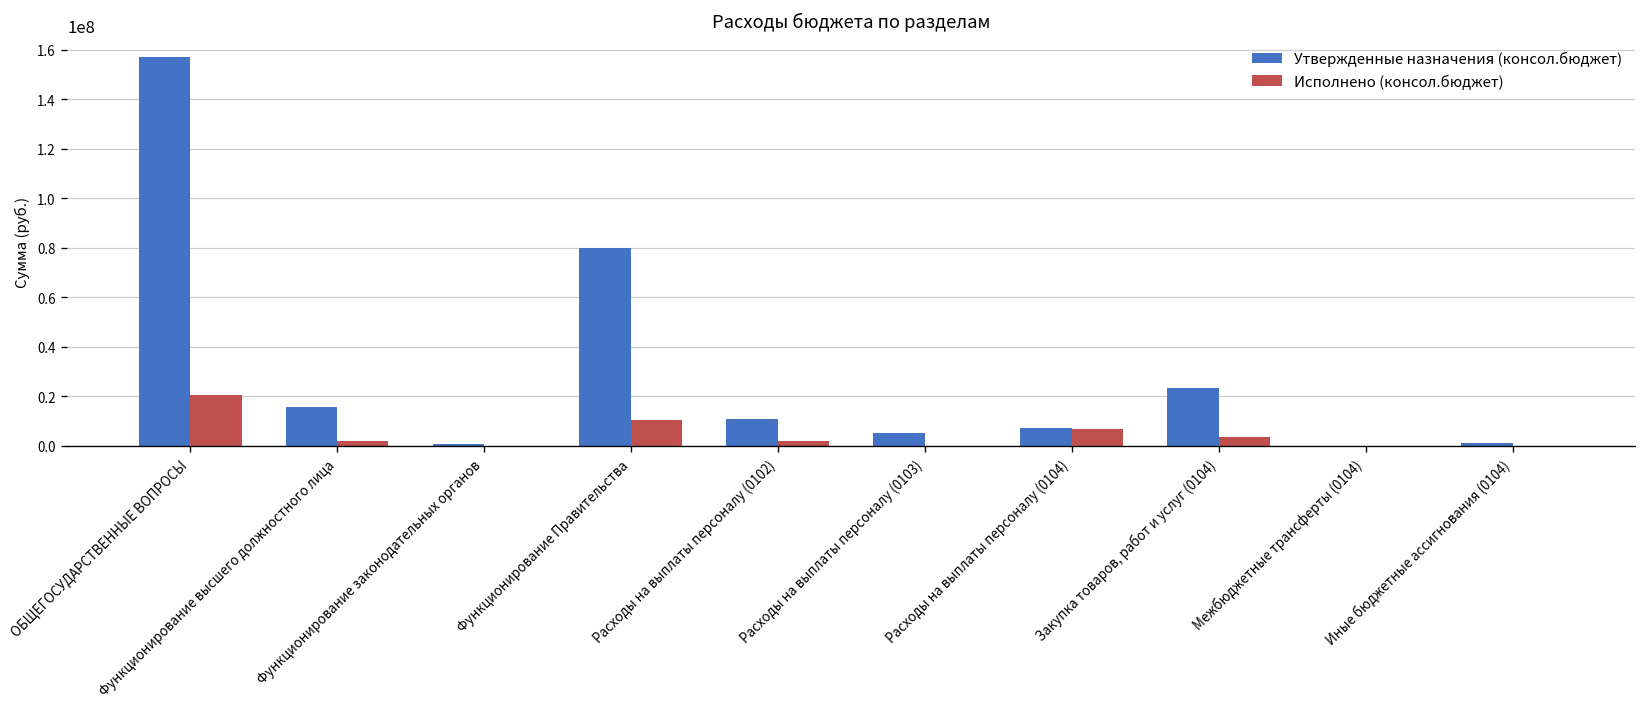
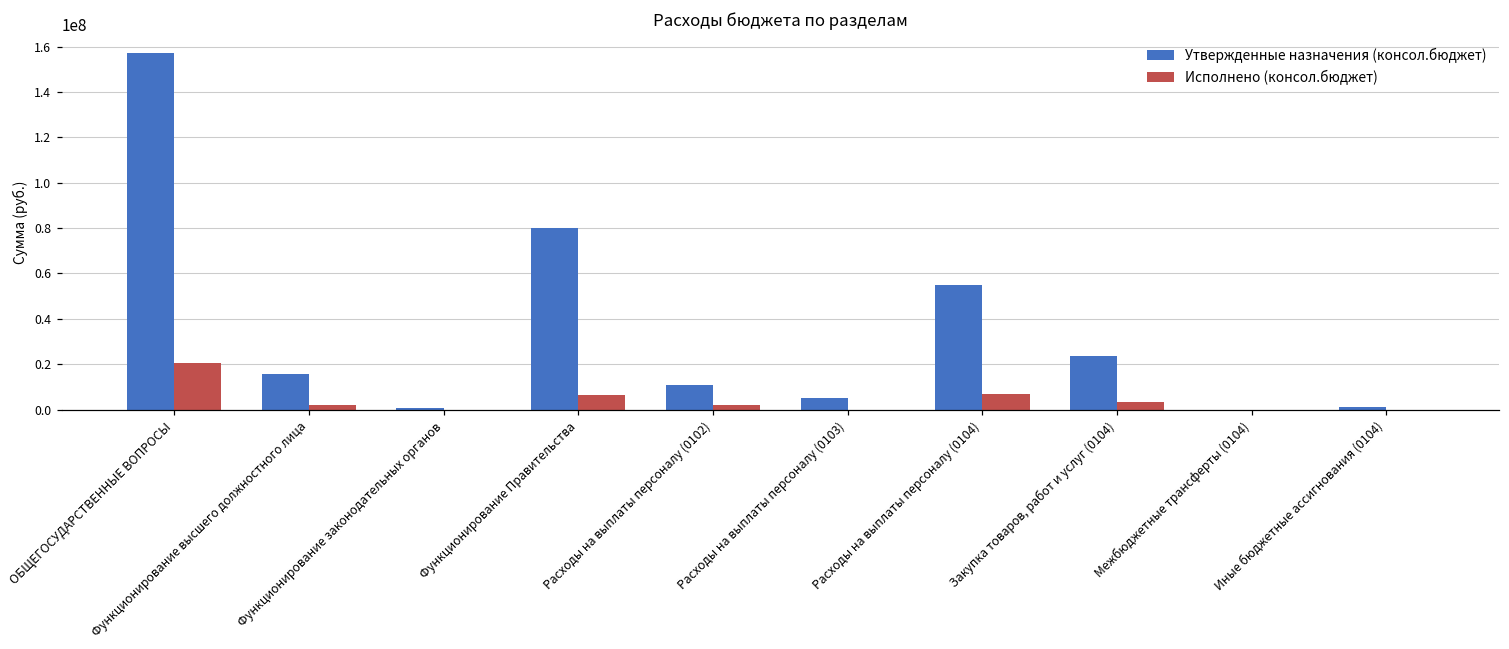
  {
    "Утвержденные назначения (консол.бюджет)": {
      "ОБЩЕГОСУДАРСТВЕННЫЕ ВОПРОСЫ": 157000000,
      "Функционирование высшего должностного лица": 16000000,
      "Функционирование Правительства": 80000000,
      "Расходы на выплаты персоналу (0102)": 11000000,
      "Расходы на выплаты персоналу (0103)": 5000000,
-     "Расходы на выплаты персоналу (0104)": 7000000,
+     "Расходы на выплаты персоналу (0104)": 55000000,
      "Закупка товаров, работ и услуг (0104)": 24000000,
      "Межбюджетные трансферты (0104)": 0
    },
    "Исполнено (консол.бюджет)": {
      "ОБЩЕГОСУДАРСТВЕННЫЕ ВОПРОСЫ": 21000000,
      "Функционирование высшего должностного лица": 2000000,
-     "Функционирование Правительства": 11000000,
+     "Функционирование Правительства": 7000000,
      "Расходы на выплаты персоналу (0102)": 2000000,
      "Расходы на выплаты персоналу (0104)": 7000000,
      "Закупка товаров, работ и услуг (0104)": 4000000,
      "Межбюджетные трансферты (0104)": 0
    }
  }
